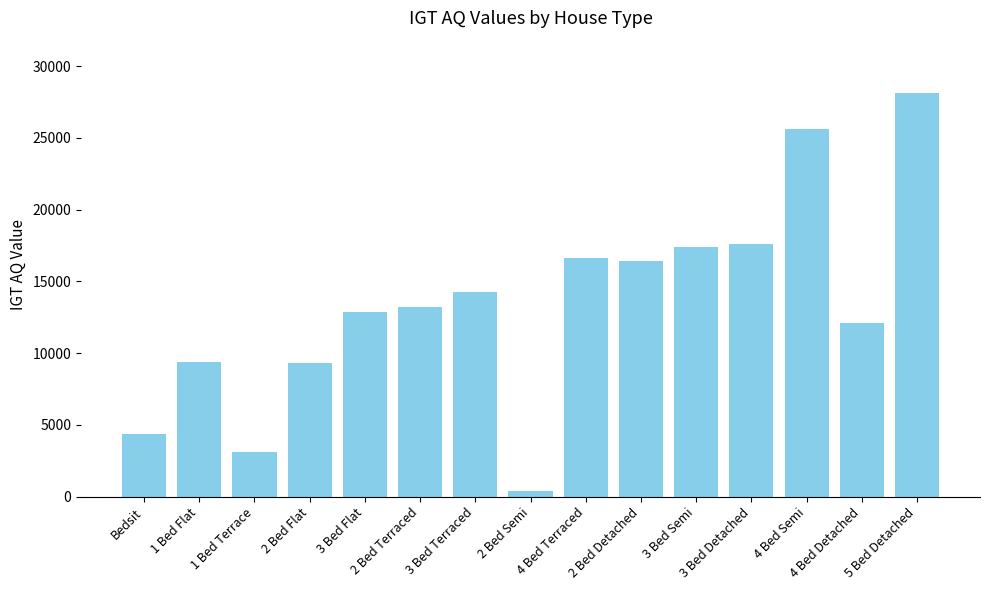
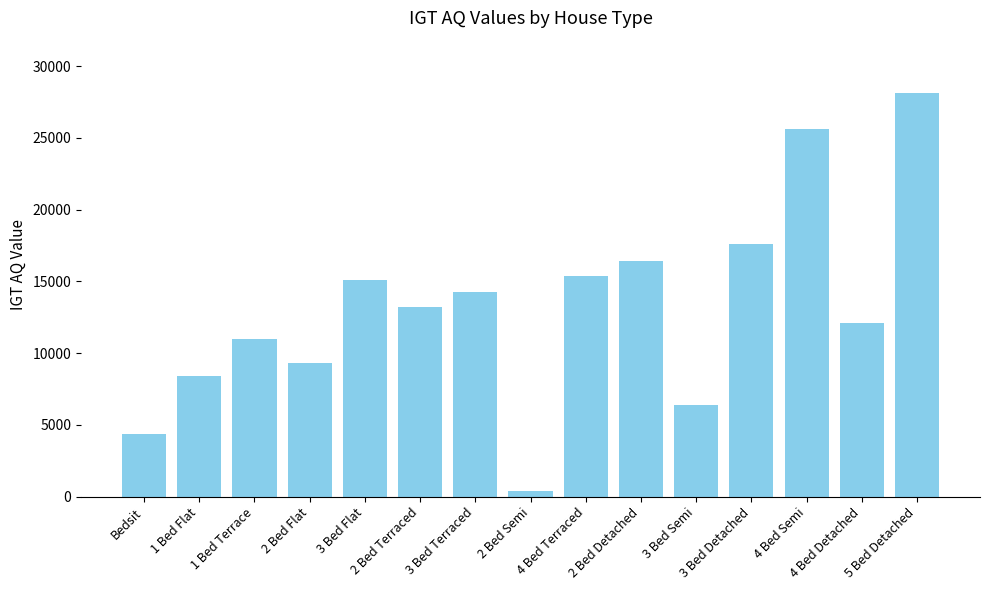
  {
    "Bedsit": 4400,
-   "1 Bed Flat": 9400,
-   "1 Bed Terrace": 3100,
+   "1 Bed Flat": 8400,
+   "1 Bed Terrace": 11000,
    "2 Bed Flat": 9300,
-   "3 Bed Flat": 12900,
+   "3 Bed Flat": 15100,
    "2 Bed Terraced": 13200,
    "3 Bed Terraced": 14300,
    "2 Bed Semi": 400,
-   "4 Bed Terraced": 16600,
+   "4 Bed Terraced": 15400,
    "2 Bed Detached": 16400,
-   "3 Bed Semi": 17400,
+   "3 Bed Semi": 6400,
    "3 Bed Detached": 17600,
    "4 Bed Semi": 25700,
    "4 Bed Detached": 12100,
    "5 Bed Detached": 28100
  }
